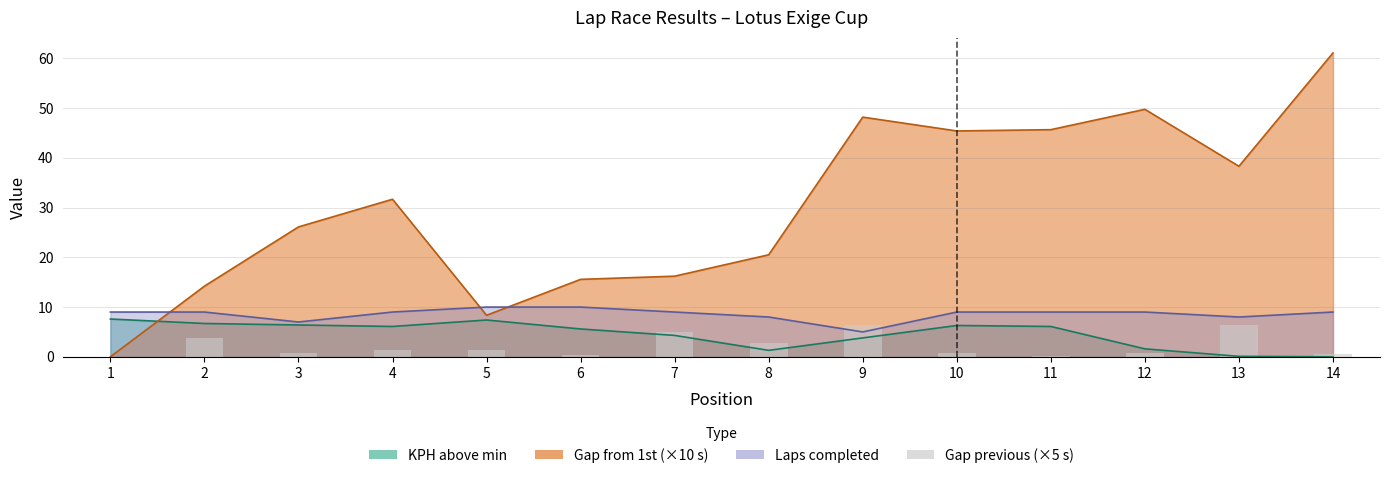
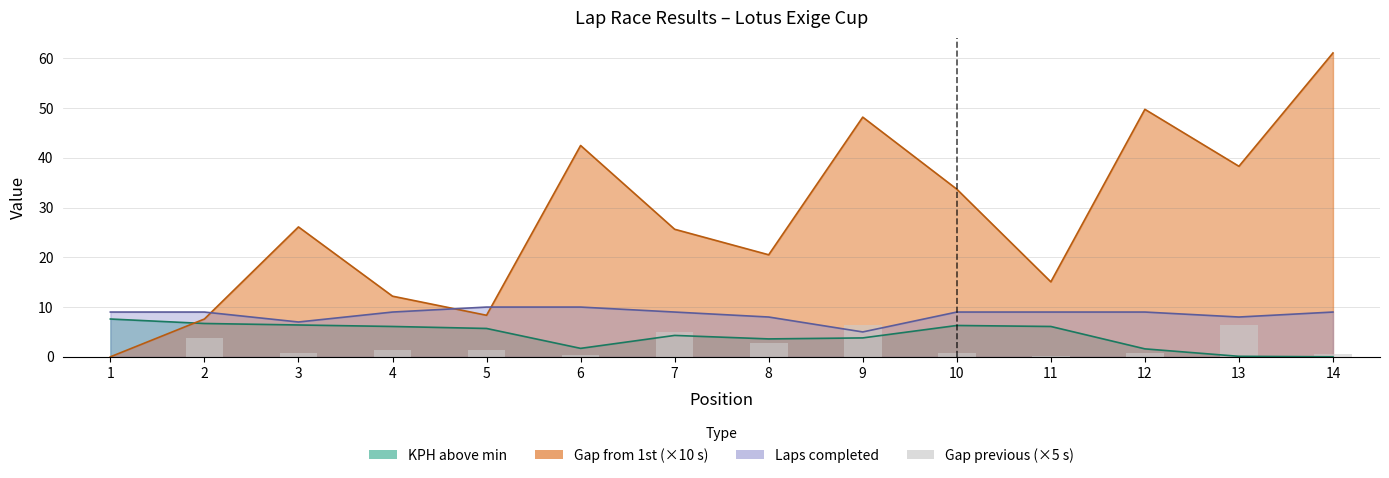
  {
    "KPH above min": {
      "1": 8,
      "2": 7,
      "3": 6,
      "4": 6,
-     "5": 7,
-     "6": 6,
+     "5": 6,
+     "6": 2,
      "7": 4,
-     "8": 1,
+     "8": 4,
      "9": 4,
      "10": 6,
      "11": 6,
      "12": 2,
      "13": 0,
      "14": 0
    },
    "Gap from 1st (×10 s)": {
      "1": 0,
-     "2": 14,
+     "2": 8,
      "3": 26,
-     "4": 32,
+     "4": 12,
      "5": 8,
-     "6": 16,
-     "7": 16,
+     "6": 42,
+     "7": 26,
      "8": 21,
      "9": 48,
-     "10": 45,
-     "11": 46,
+     "10": 34,
+     "11": 15,
      "12": 50,
      "13": 38,
      "14": 61
    }
  }
